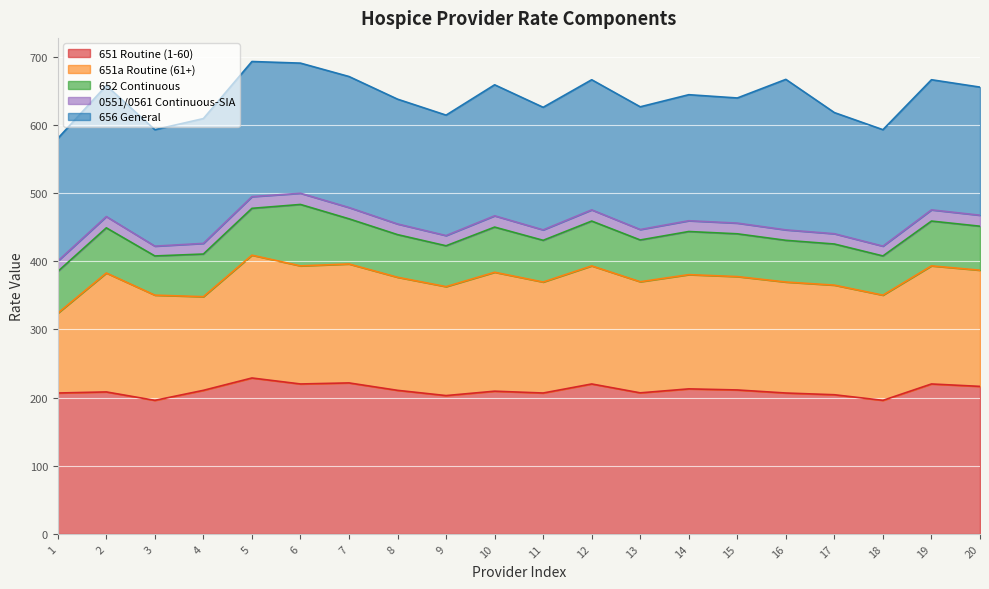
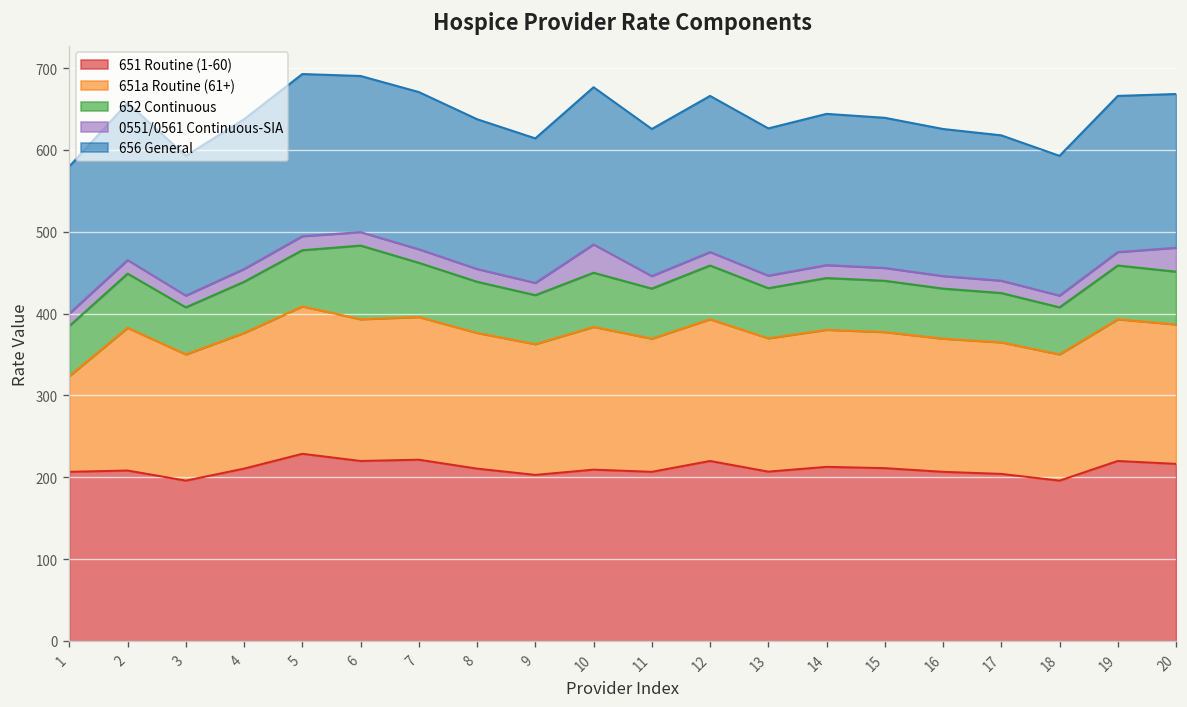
  {
    "651 Routine (1-60)": {
      "1": 210,
      "2": 210,
      "3": 200,
      "4": 210,
      "5": 230,
      "6": 220,
      "7": 220,
      "8": 210,
      "9": 200,
      "10": 210,
      "11": 210,
      "12": 220,
      "13": 210,
      "14": 210,
      "15": 210,
      "16": 210,
      "17": 200,
      "18": 200,
      "19": 220,
      "20": 220
    },
    "651a Routine (61+)": {
      "1": 120,
      "2": 170,
      "3": 150,
-     "4": 140,
+     "4": 170,
      "5": 180,
      "6": 170,
      "7": 170,
      "8": 170,
      "9": 160,
      "10": 170,
      "11": 160,
      "12": 170,
      "13": 160,
      "14": 170,
      "15": 170,
      "16": 160,
      "17": 160,
      "18": 150,
      "19": 170,
      "20": 170
    },
    "652 Continuous": {
      "1": 60,
      "2": 70,
      "3": 60,
      "4": 60,
      "5": 70,
      "6": 90,
      "7": 70,
      "8": 60,
      "9": 60,
      "10": 70,
      "11": 60,
      "12": 70,
      "13": 60,
      "14": 60,
      "15": 60,
      "16": 60,
      "17": 60,
      "18": 60,
      "19": 70,
      "20": 60
    },
    "0551/0561 Continuous-SIA": {
      "1": 20,
      "2": 20,
      "3": 10,
      "4": 20,
      "5": 20,
      "6": 20,
      "7": 20,
      "8": 20,
      "9": 10,
-     "10": 20,
+     "10": 30,
      "11": 20,
      "12": 20,
      "13": 20,
      "14": 20,
      "15": 20,
      "16": 20,
      "17": 20,
      "18": 10,
      "19": 20,
-     "20": 20
+     "20": 30
    },
    "656 General": {
      "1": 180,
      "3": 170,
      "5": 200,
      "6": 190,
      "7": 190,
      "8": 180,
      "9": 180,
      "10": 190,
      "11": 180,
      "12": 190,
      "13": 180,
      "14": 180,
      "15": 180,
-     "16": 220,
+     "16": 180,
      "17": 180,
      "18": 170,
      "19": 190,
      "20": 190
    }
  }
